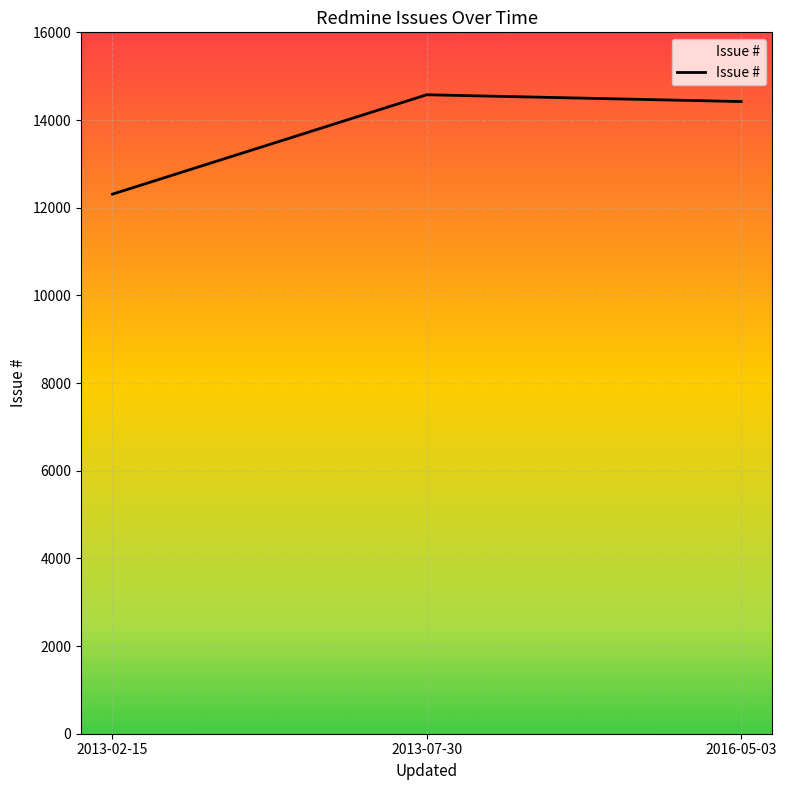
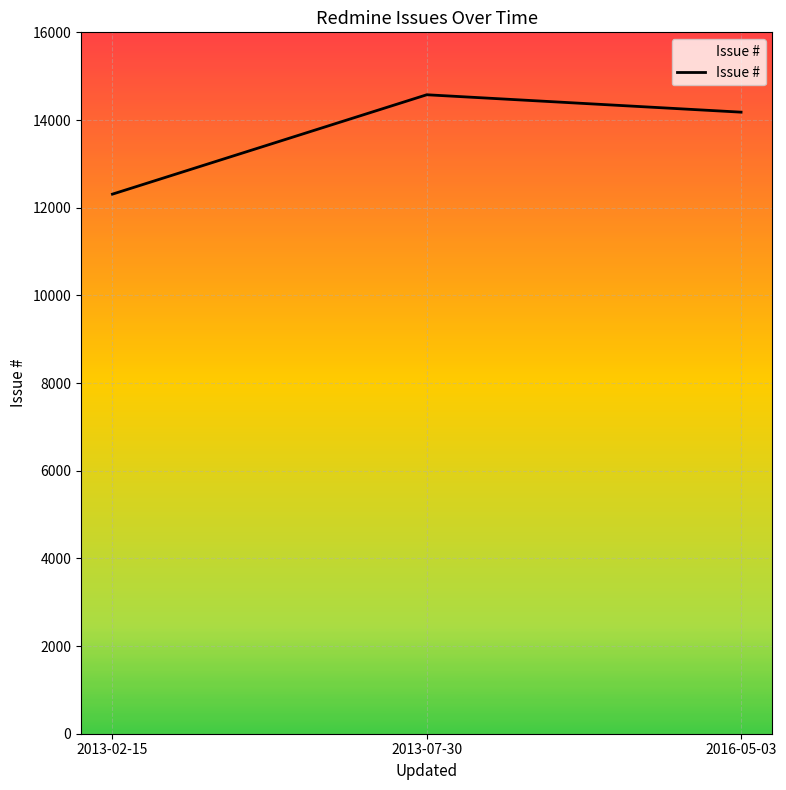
  {
    "2013-02-15": 12300,
    "2013-07-30": 14600,
-   "2016-05-03": 14400
+   "2016-05-03": 14200
  }
